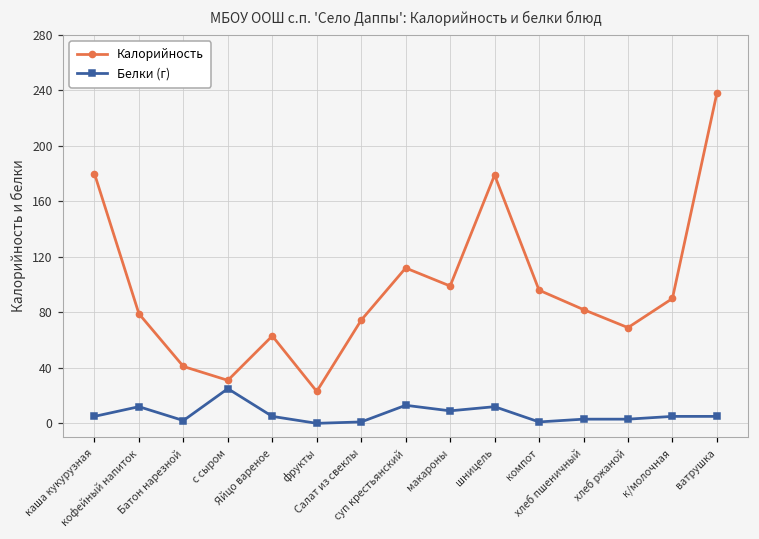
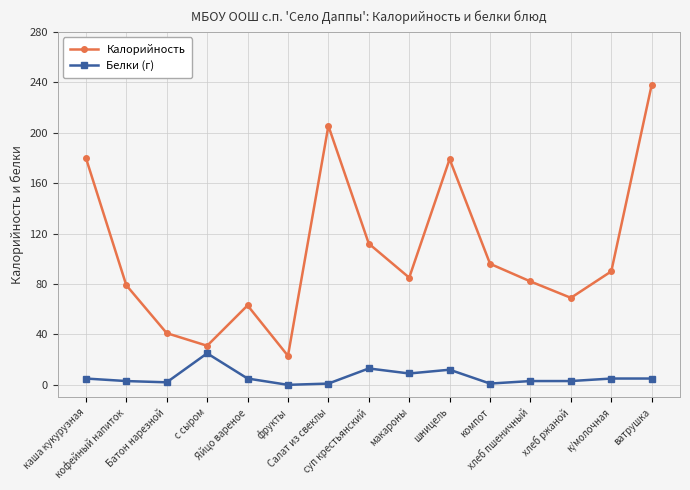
  {
    "Калорийность": {
      "каша кукурузная": 180,
      "кофейный напиток": 79,
      "Батон нарезной": 41,
      "с сыром": 31,
      "Яйцо вареное": 63,
      "фрукты": 23,
-     "Салат из свеклы": 74,
+     "Салат из свеклы": 205,
      "суп крестьянский": 112,
-     "макароны": 99,
+     "макароны": 85,
      "шницель": 179,
      "компот": 96,
      "хлеб пшеничный": 82,
      "хлеб ржаной": 69,
      "к/молочная": 90,
      "ватрушка": 238
    },
    "Белки (г)": {
      "каша кукурузная": 5,
-     "кофейный напиток": 12,
+     "кофейный напиток": 3,
      "Батон нарезной": 2,
      "с сыром": 25,
      "Яйцо вареное": 5,
      "фрукты": 0,
      "Салат из свеклы": 1,
      "суп крестьянский": 13,
      "макароны": 9,
      "шницель": 12,
      "компот": 1,
      "хлеб пшеничный": 3,
      "хлеб ржаной": 3,
      "к/молочная": 5,
      "ватрушка": 5
    }
  }
